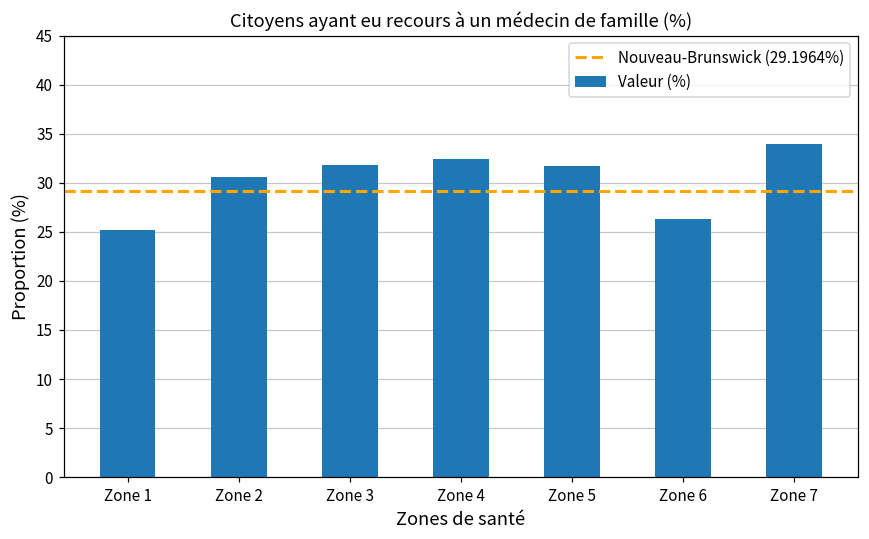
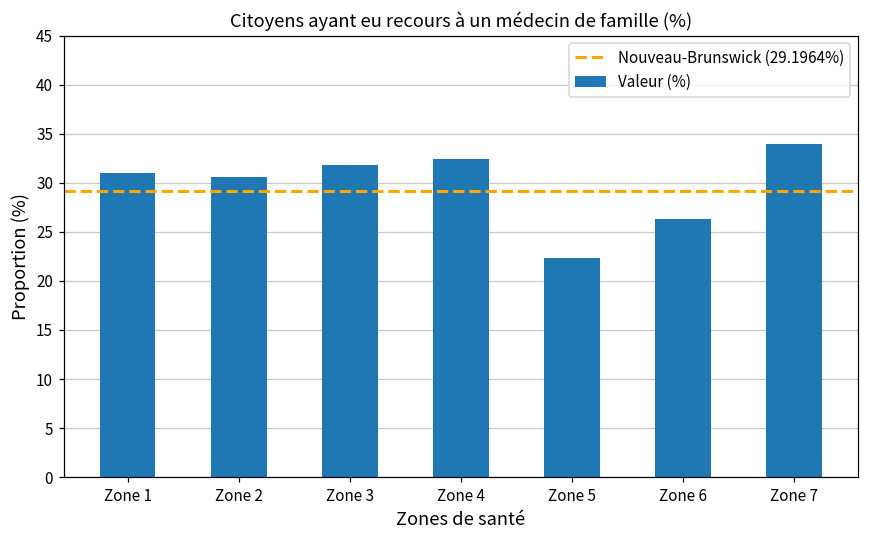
  {
-   "Zone 1": 25,
+   "Zone 1": 31,
    "Zone 2": 31,
    "Zone 3": 32,
    "Zone 4": 32,
-   "Zone 5": 32,
+   "Zone 5": 22,
    "Zone 6": 26,
    "Zone 7": 34
  }
